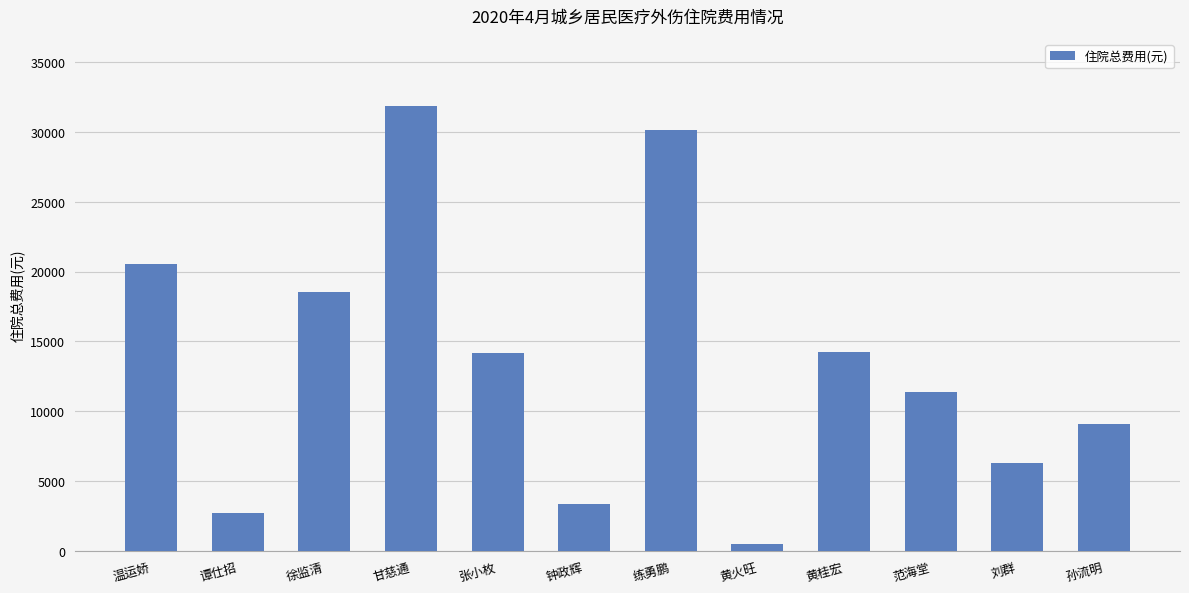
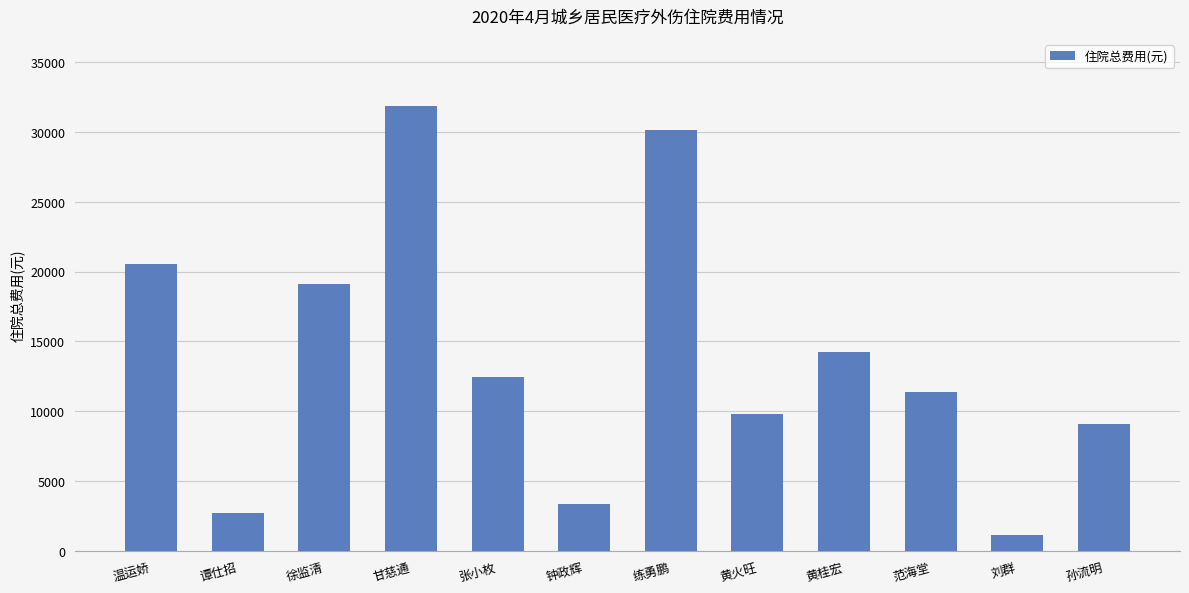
  {
    "温运娇": 20600,
    "谭仕招": 2800,
-   "徐监清": 18600,
+   "徐监清": 19100,
    "甘慈通": 31900,
-   "张小枚": 14100,
+   "张小枚": 12500,
    "钟政辉": 3400,
    "练勇鹏": 30100,
-   "黄火旺": 500,
+   "黄火旺": 9800,
    "黄桂宏": 14200,
    "范海堂": 11300,
-   "刘群": 6300,
+   "刘群": 1200,
    "孙流明": 9100
  }
